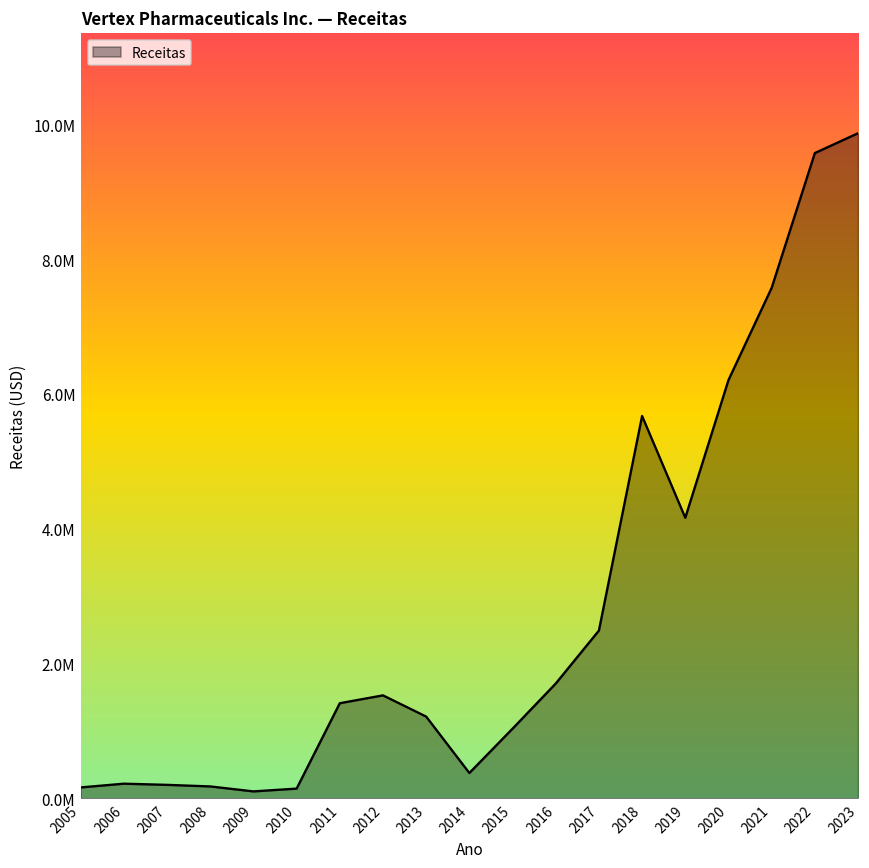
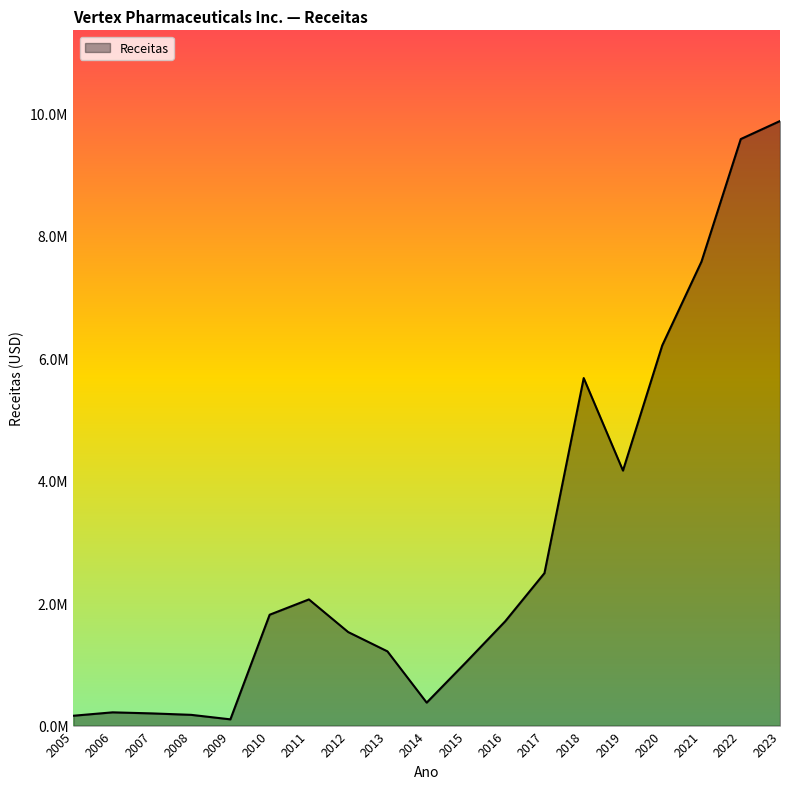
  {
    "2005": 200000,
    "2006": 200000,
    "2007": 200000,
    "2008": 200000,
    "2009": 100000,
-   "2010": 100000,
-   "2011": 1400000,
+   "2010": 1800000,
+   "2011": 2100000,
    "2012": 1500000,
    "2013": 1200000,
    "2014": 400000,
    "2015": 1000000,
    "2016": 1700000,
    "2017": 2500000,
    "2018": 5700000,
    "2019": 4200000,
    "2020": 6200000,
    "2021": 7600000,
    "2022": 9600000,
    "2023": 9900000
  }
